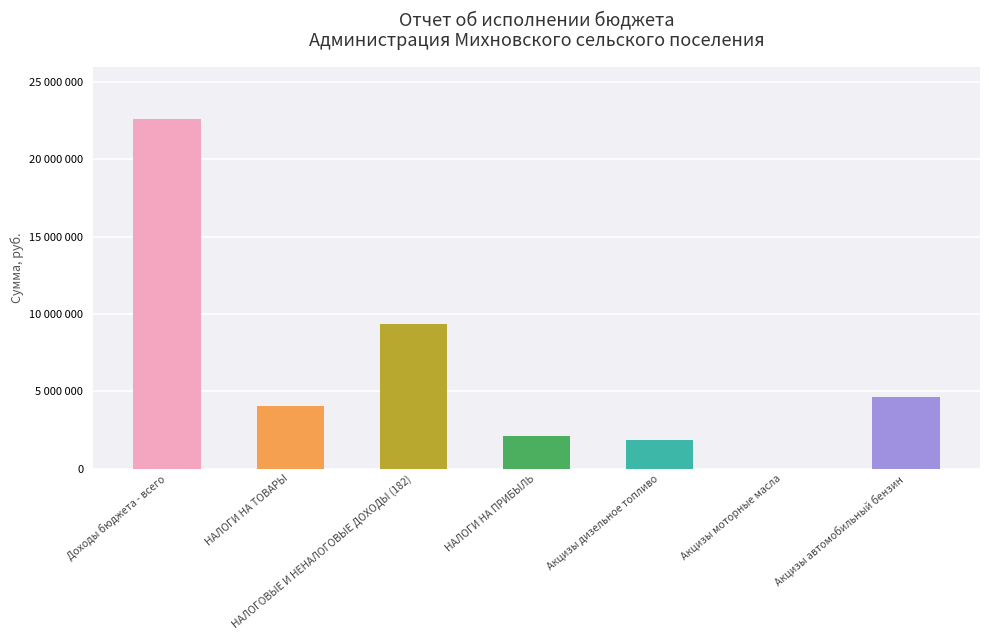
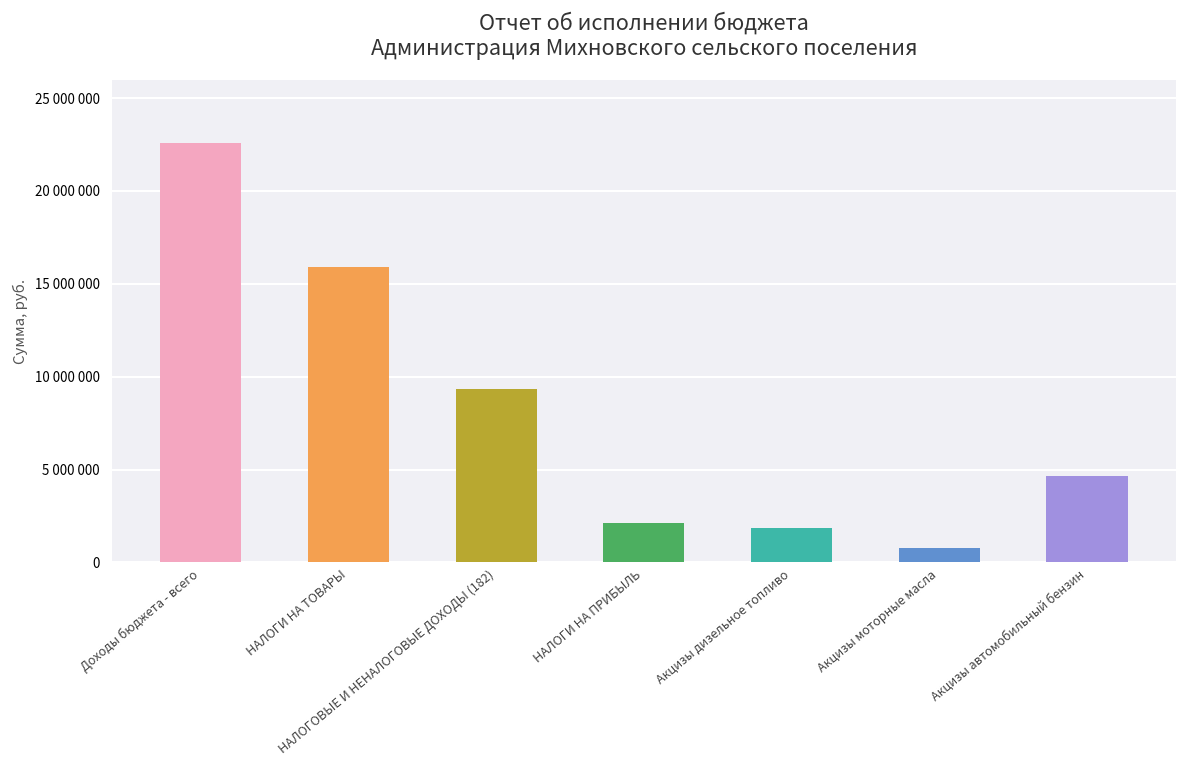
  {
    "Доходы бюджета - всего": 22600000,
-   "НАЛОГИ НА ТОВАРЫ": 4000000,
+   "НАЛОГИ НА ТОВАРЫ": 15900000,
    "НАЛОГОВЫЕ И НЕНАЛОГОВЫЕ ДОХОДЫ (182)": 9300000,
    "НАЛОГИ НА ПРИБЫЛЬ": 2100000,
    "Акцизы дизельное топливо": 1800000,
-   "Акцизы моторные масла": 0,
+   "Акцизы моторные масла": 800000,
    "Акцизы автомобильный бензин": 4600000
  }
